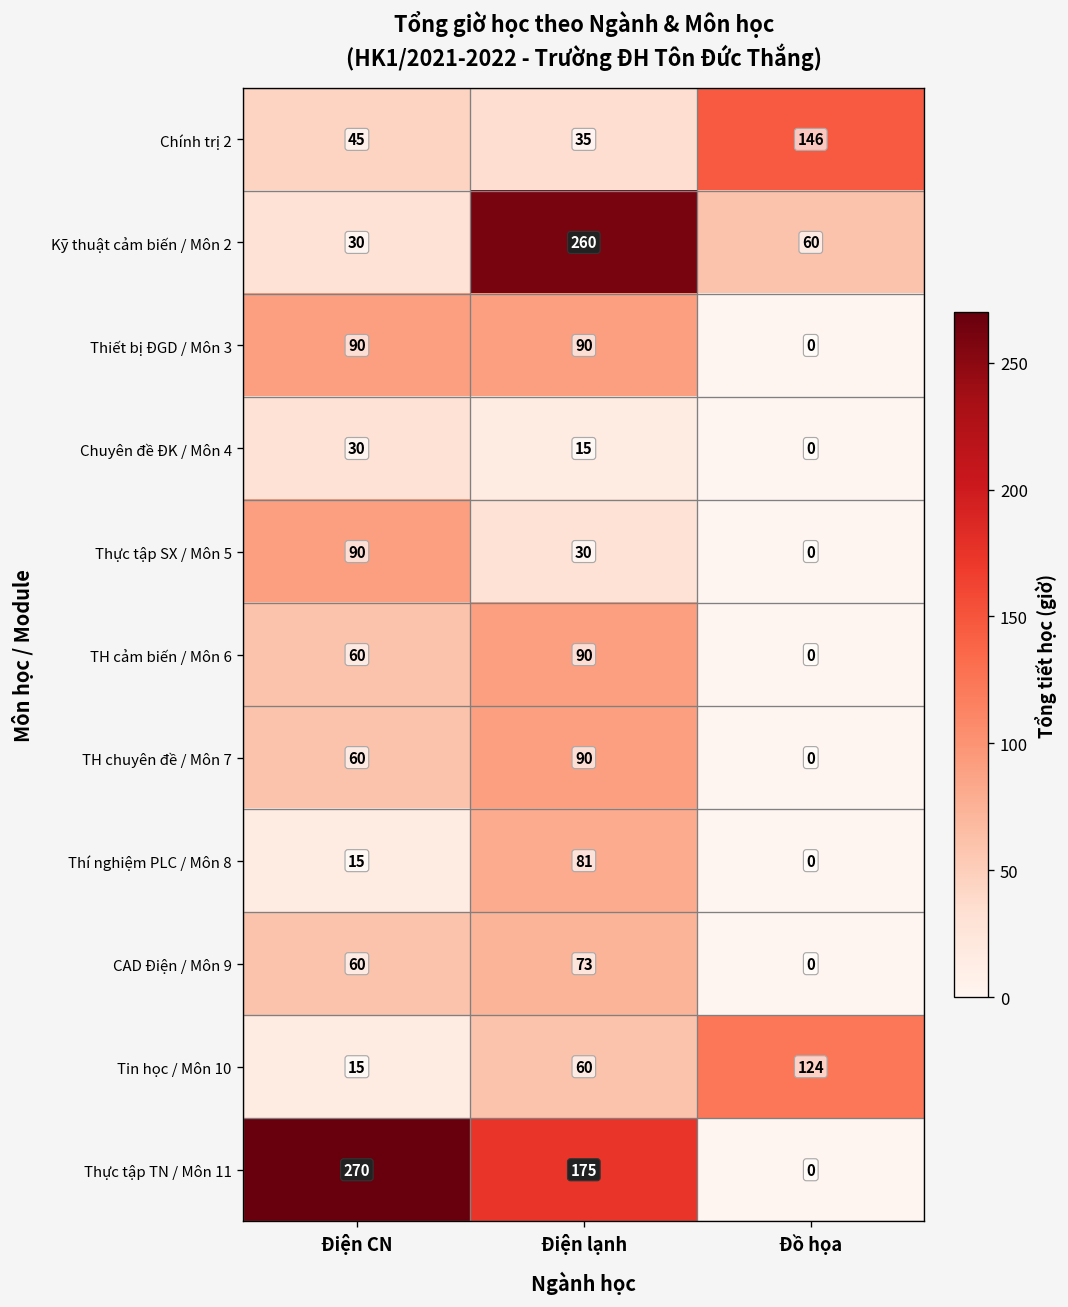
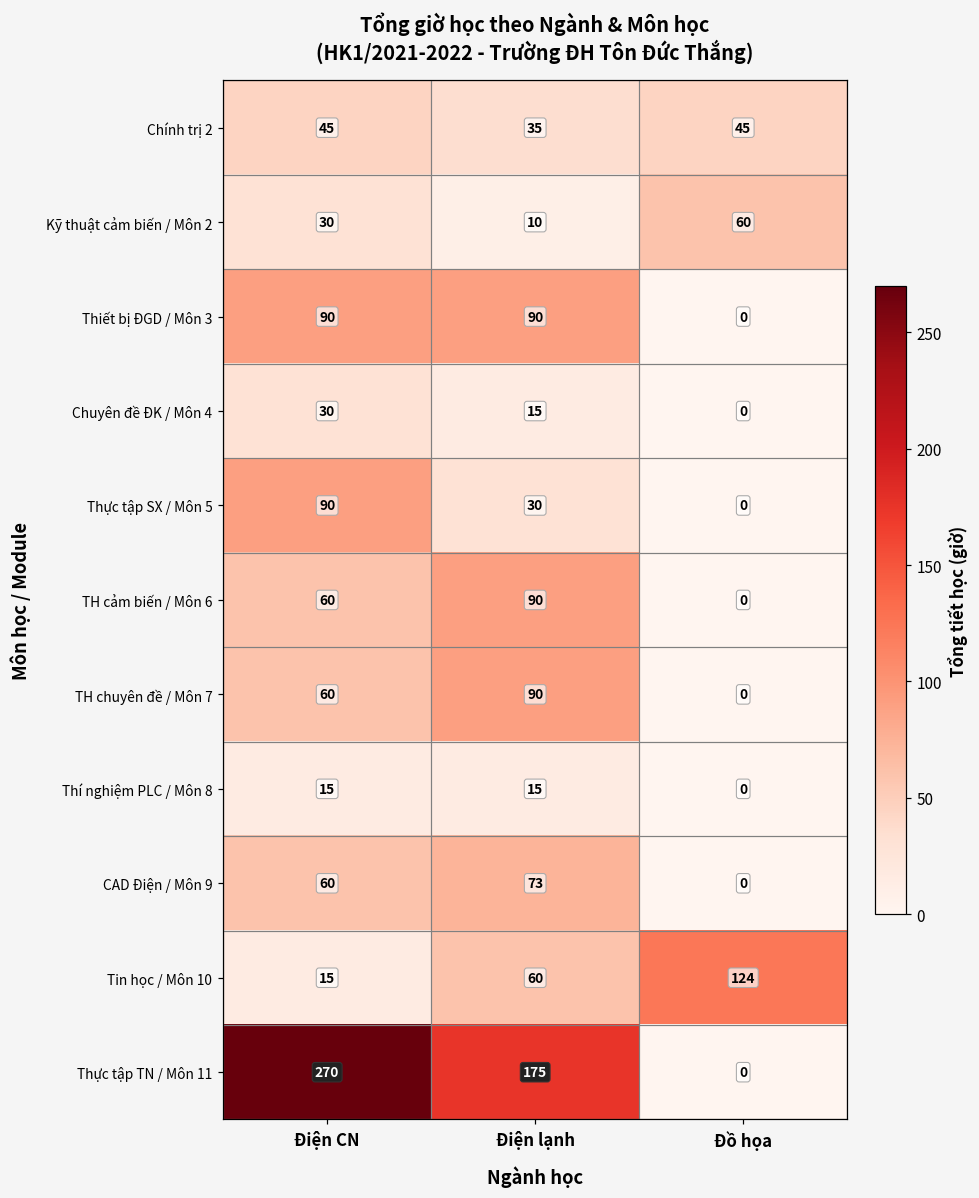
  {
    "Chính trị 2": {
-     "Đồ họa": 146
+     "Đồ họa": 45
    },
    "Kỹ thuật cảm biến / Môn 2": {
-     "Điện lạnh": 260
+     "Điện lạnh": 10
    },
    "Thí nghiệm PLC / Môn 8": {
-     "Điện lạnh": 81
+     "Điện lạnh": 15
    }
  }
